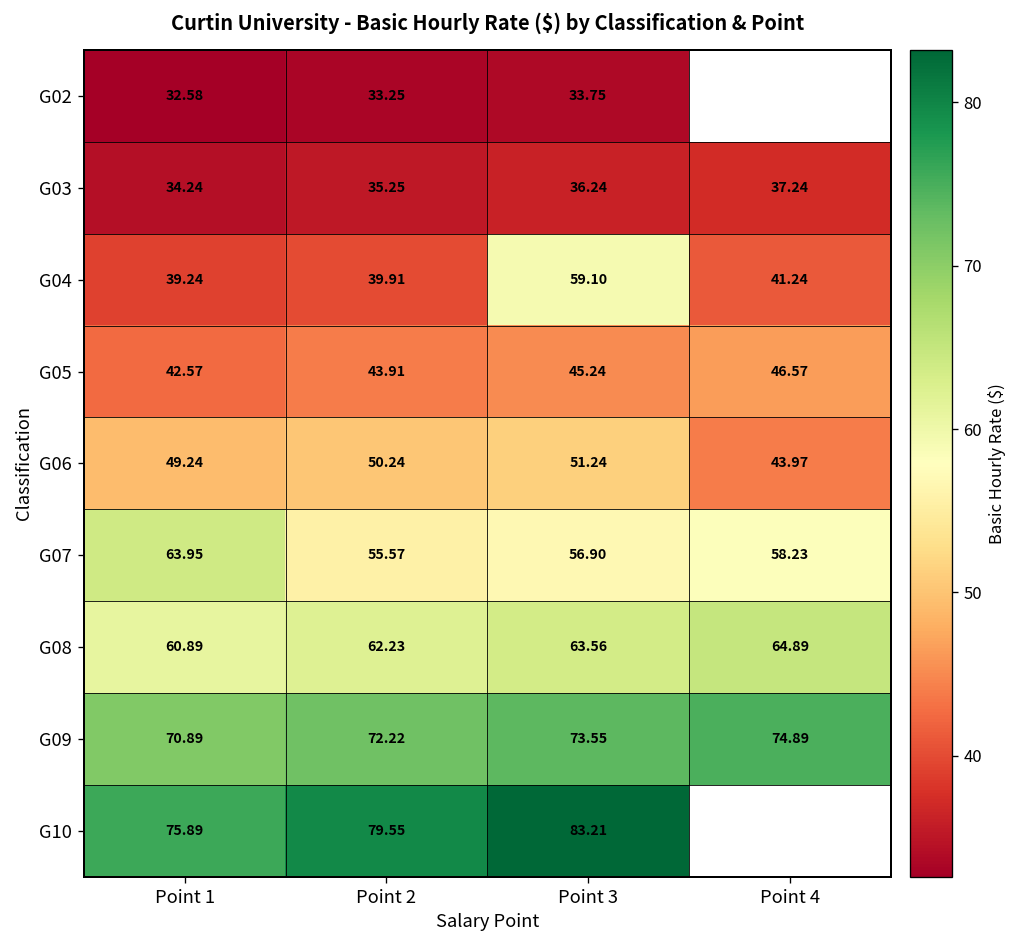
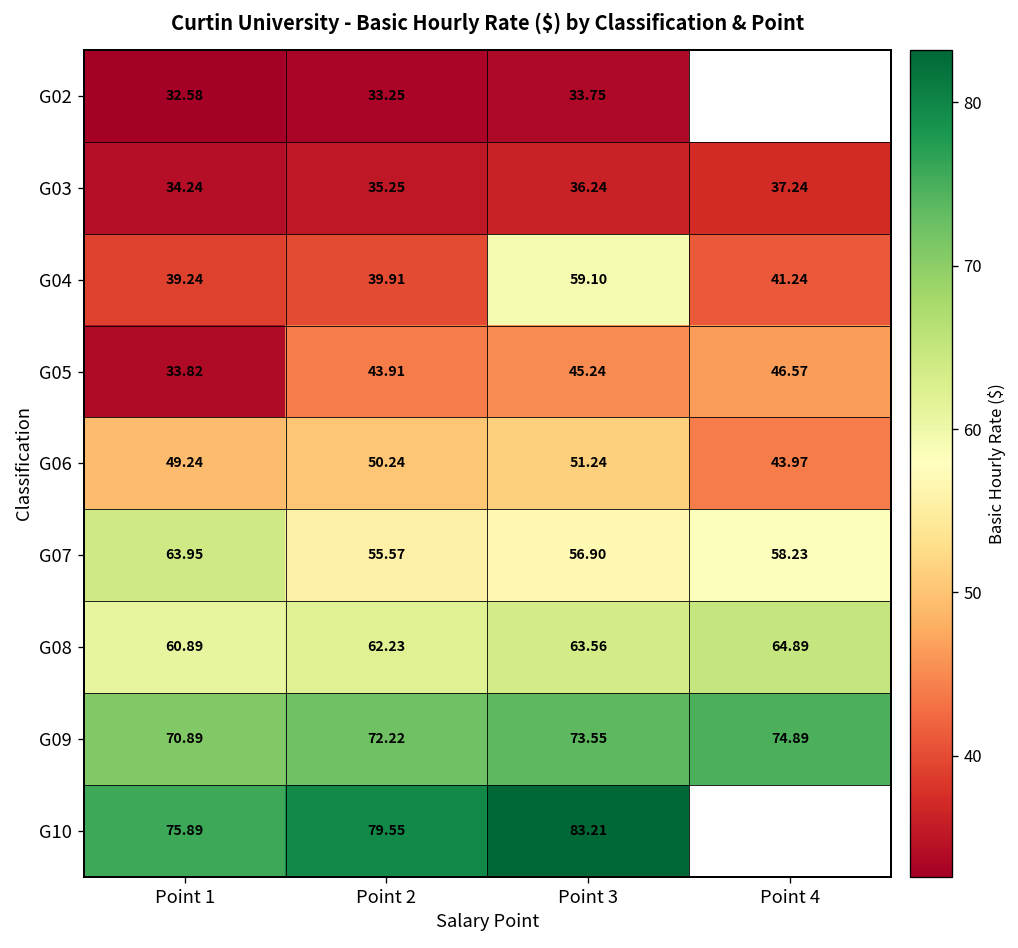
  {
    "G02": {
      "Point 1": 32.58,
      "Point 2": 33.25,
      "Point 3": 33.75
    },
    "G03": {
      "Point 1": 34.24,
      "Point 2": 35.25,
      "Point 3": 36.24,
      "Point 4": 37.24
    },
    "G04": {
      "Point 1": 39.24,
      "Point 2": 39.91,
      "Point 3": 59.10,
      "Point 4": 41.24
    },
    "G05": {
-     "Point 1": 42.57,
+     "Point 1": 33.82,
      "Point 2": 43.91,
      "Point 3": 45.24,
      "Point 4": 46.57
    },
    "G06": {
      "Point 1": 49.24,
      "Point 2": 50.24,
      "Point 3": 51.24,
      "Point 4": 43.97
    },
    "G07": {
      "Point 1": 63.95,
      "Point 2": 55.57,
      "Point 3": 56.90,
      "Point 4": 58.23
    },
    "G08": {
      "Point 1": 60.89,
      "Point 2": 62.23,
      "Point 3": 63.56,
      "Point 4": 64.89
    },
    "G09": {
      "Point 1": 70.89,
      "Point 2": 72.22,
      "Point 3": 73.55,
      "Point 4": 74.89
    },
    "G10": {
      "Point 1": 75.89,
      "Point 2": 79.55,
      "Point 3": 83.21
    }
  }
